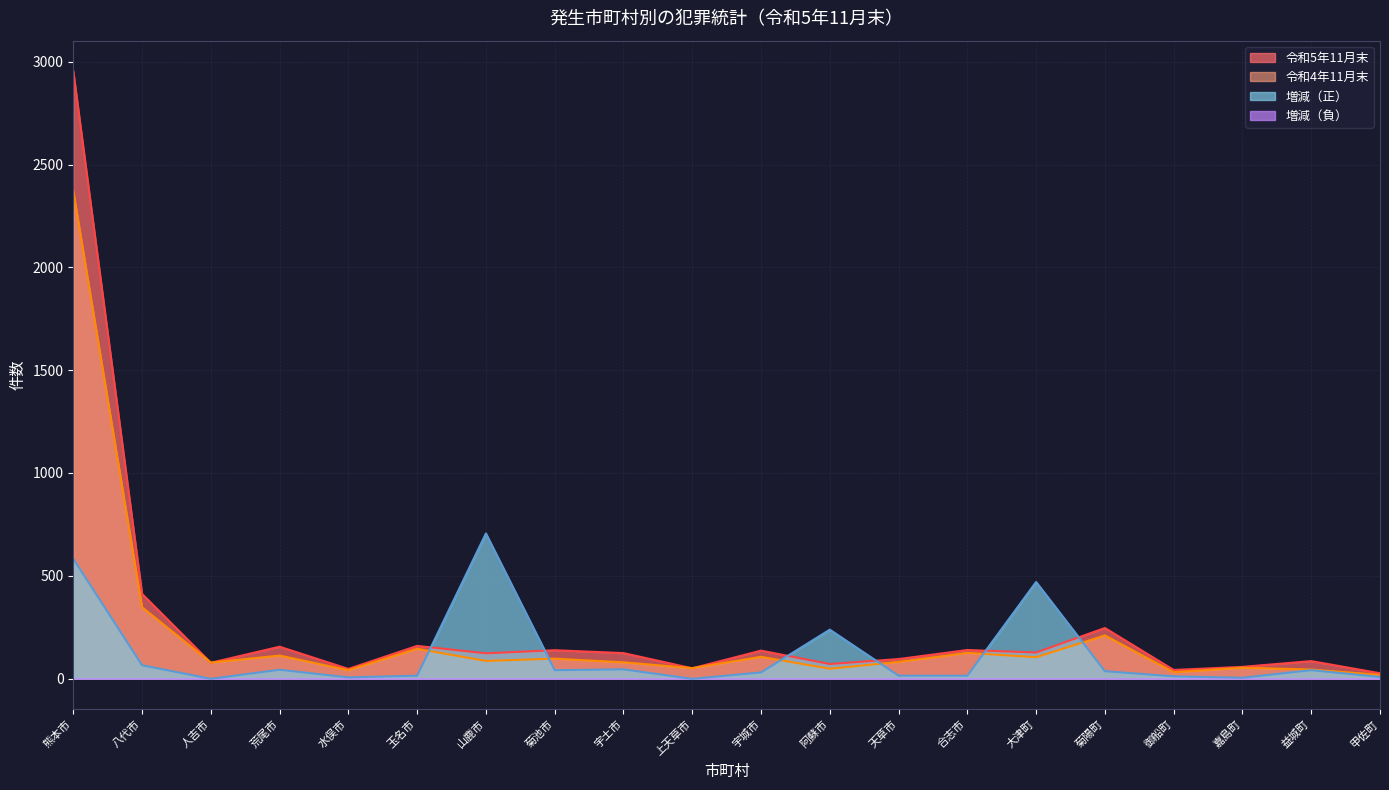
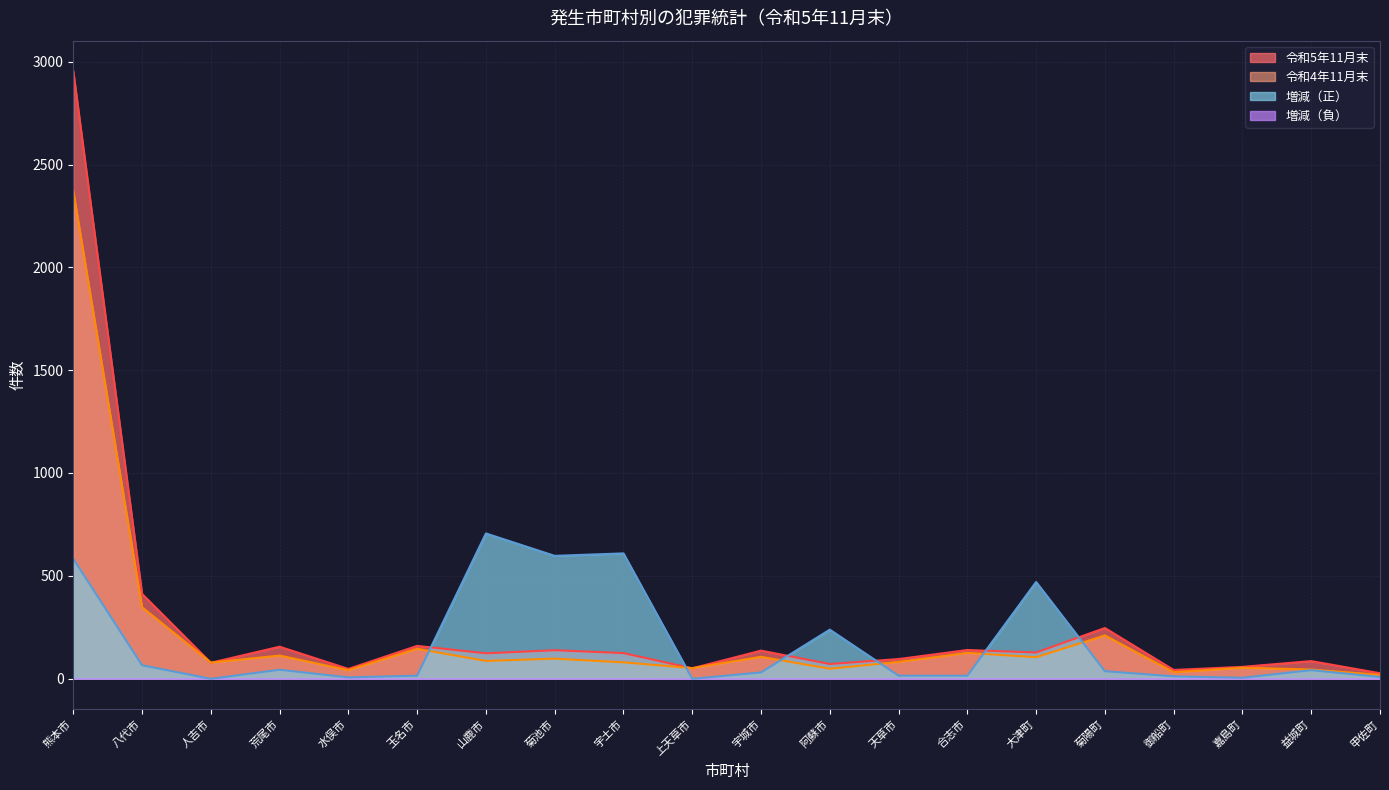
  {
    "増減（正）": {
      "熊本市": 580,
      "八代市": 70,
      "荒尾市": 40,
      "玉名市": 10,
      "山鹿市": 710,
-     "菊池市": 40,
-     "宇土市": 50,
+     "菊池市": 600,
+     "宇土市": 610,
      "宇城市": 30,
      "阿蘇市": 240,
      "天草市": 10,
      "合志市": 10,
      "大津町": 470,
      "菊陽町": 40
    },
    "増減（負）": {
      "熊本市": 0,
      "八代市": 0,
      "荒尾市": 0,
      "玉名市": 0,
      "山鹿市": 0,
      "菊池市": 0,
      "宇土市": 0,
      "宇城市": 0,
      "阿蘇市": 0,
      "天草市": 0,
      "合志市": 0,
      "大津町": 0,
      "菊陽町": 0,
      "益城町": 0
    }
  }
